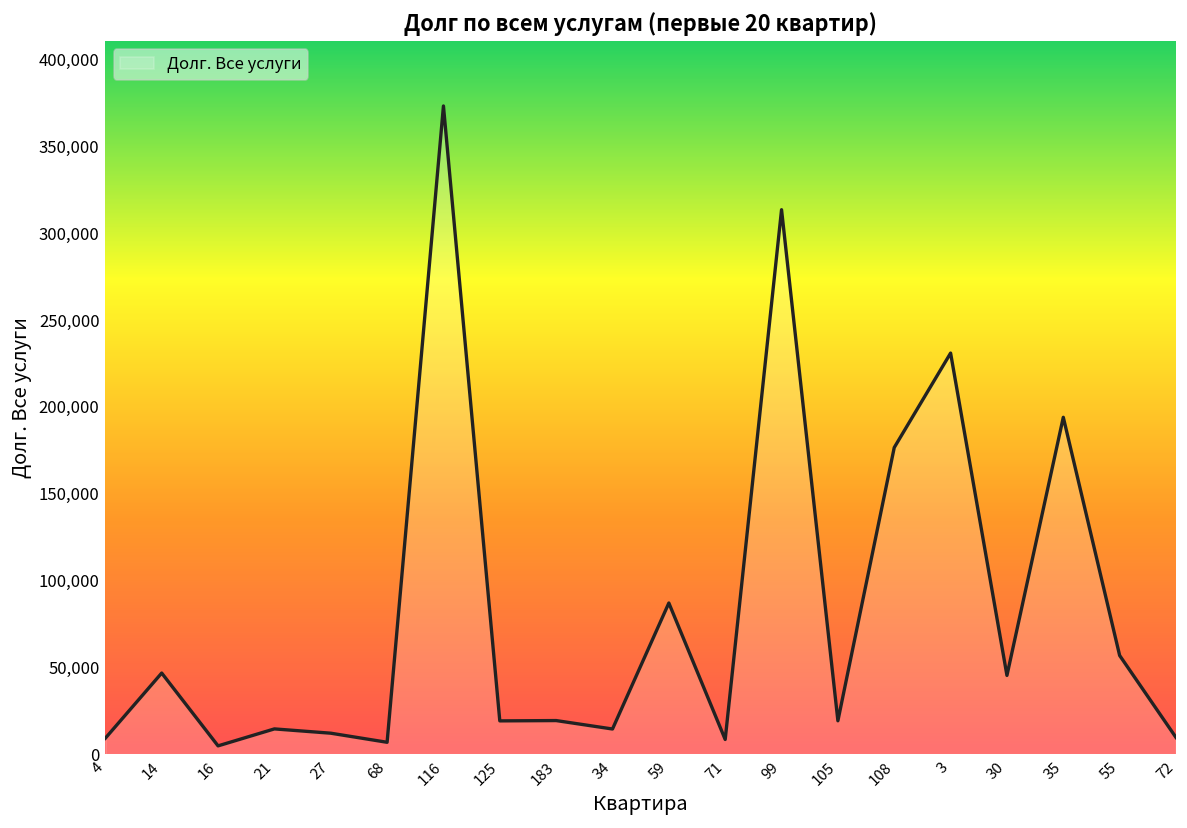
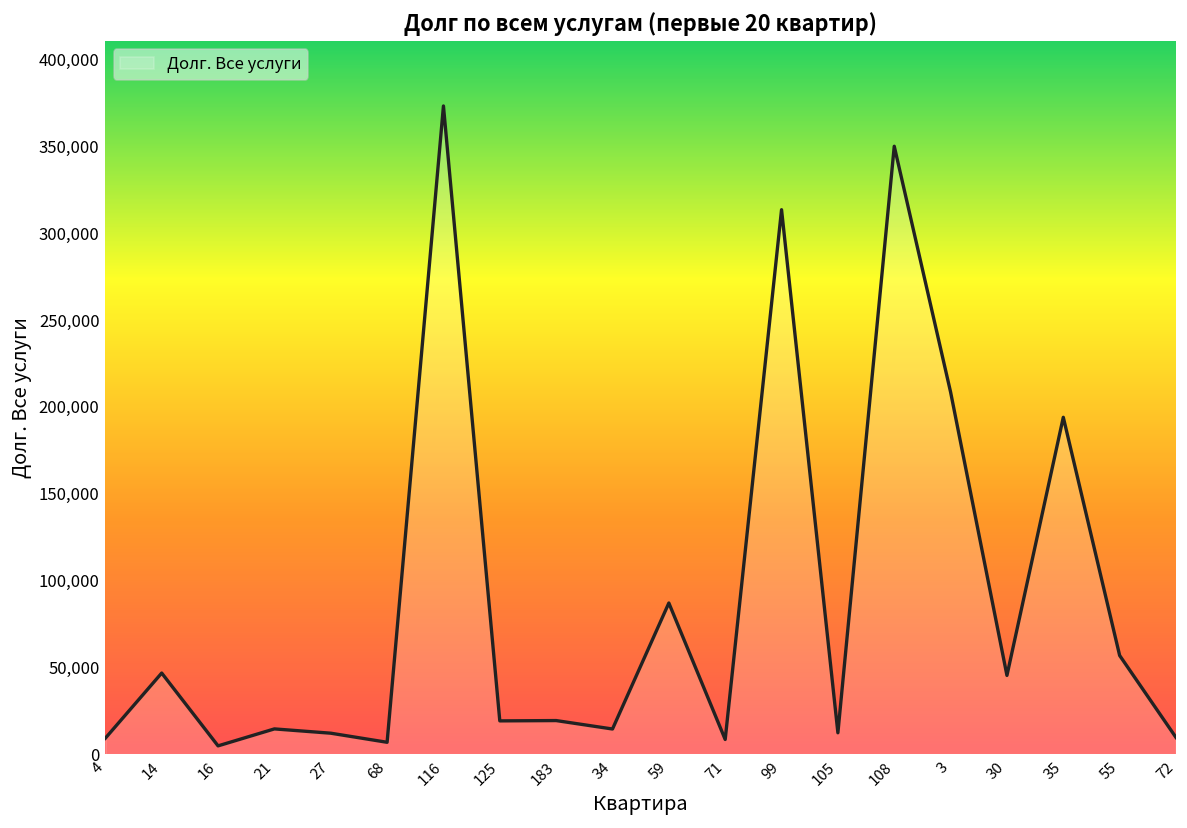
  {
    "4": "9,000",
    "14": "47,000",
    "16": "5,000",
    "21": "15,000",
    "27": "12,000",
    "68": "7,000",
    "116": "373,000",
    "125": "19,000",
    "183": "19,000",
    "34": "15,000",
    "59": "87,000",
    "71": "9,000",
    "99": "313,000",
-   "105": "19,000",
-   "108": "177,000",
-   "3": "231,000",
+   "105": "12,000",
+   "108": "350,000",
+   "3": "208,000",
    "30": "45,000",
    "35": "194,000",
    "55": "57,000",
    "72": "10,000"
  }
